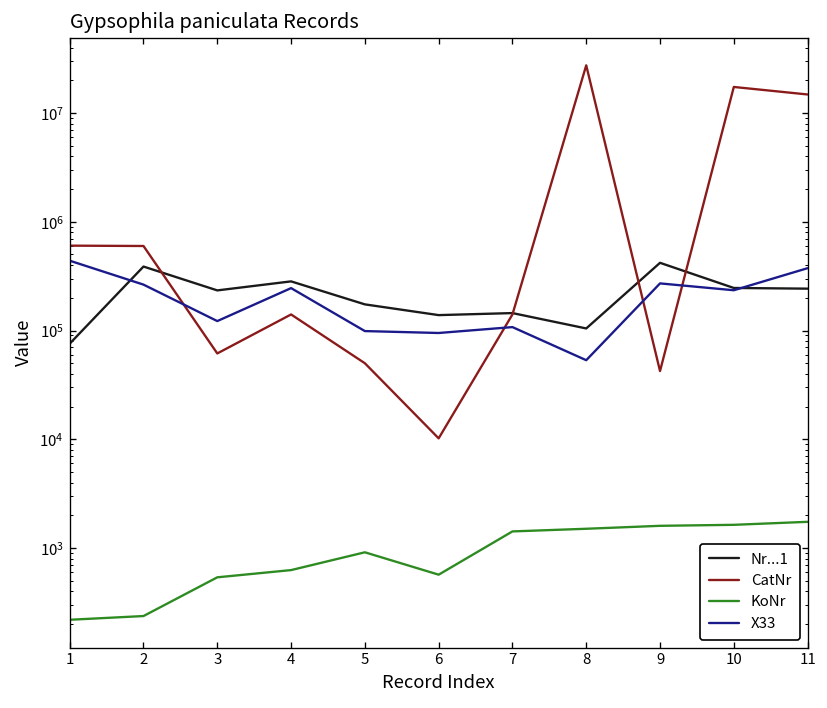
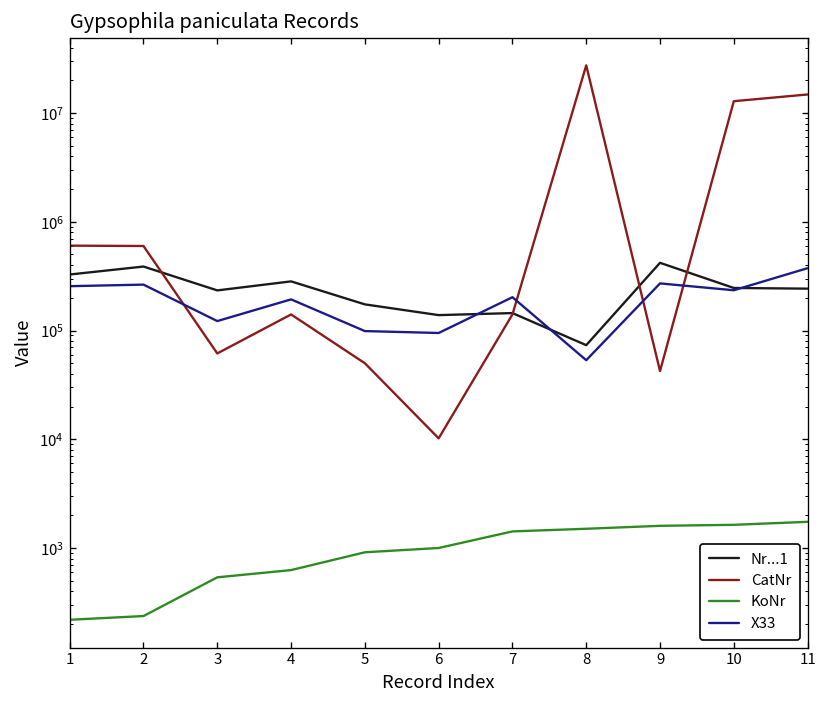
  {
    "Nr...1": {
-     "1": 80000,
+     "1": 330000,
      "2": 390000,
      "3": 230000,
      "4": 280000,
      "5": 170000,
      "6": 140000,
-     "8": 100000,
+     "8": 70000,
      "9": 400000,
      "11": 240000
    },
    "CatNr": {
      "1": 600000,
      "2": 600000,
      "3": 60000,
      "4": 140000,
      "5": 50000,
      "6": 10000,
      "8": 27000000,
      "9": 40000,
-     "10": 17000000,
+     "10": 13000000,
      "11": 15000000
    },
    "KoNr": {
      "1": 220,
      "2": 240,
      "3": 500,
      "4": 600,
      "5": 900,
-     "6": 600,
+     "6": 1000,
      "7": 1400,
      "8": 1500,
      "9": 1600,
      "10": 1600,
      "11": 1700
    },
    "X33": {
-     "1": 400000,
+     "1": 260000,
      "2": 260000,
      "3": 120000,
-     "4": 250000,
+     "4": 190000,
      "5": 100000,
      "6": 90000,
-     "7": 110000,
+     "7": 200000,
      "8": 50000,
      "9": 270000,
      "11": 370000
    }
  }
